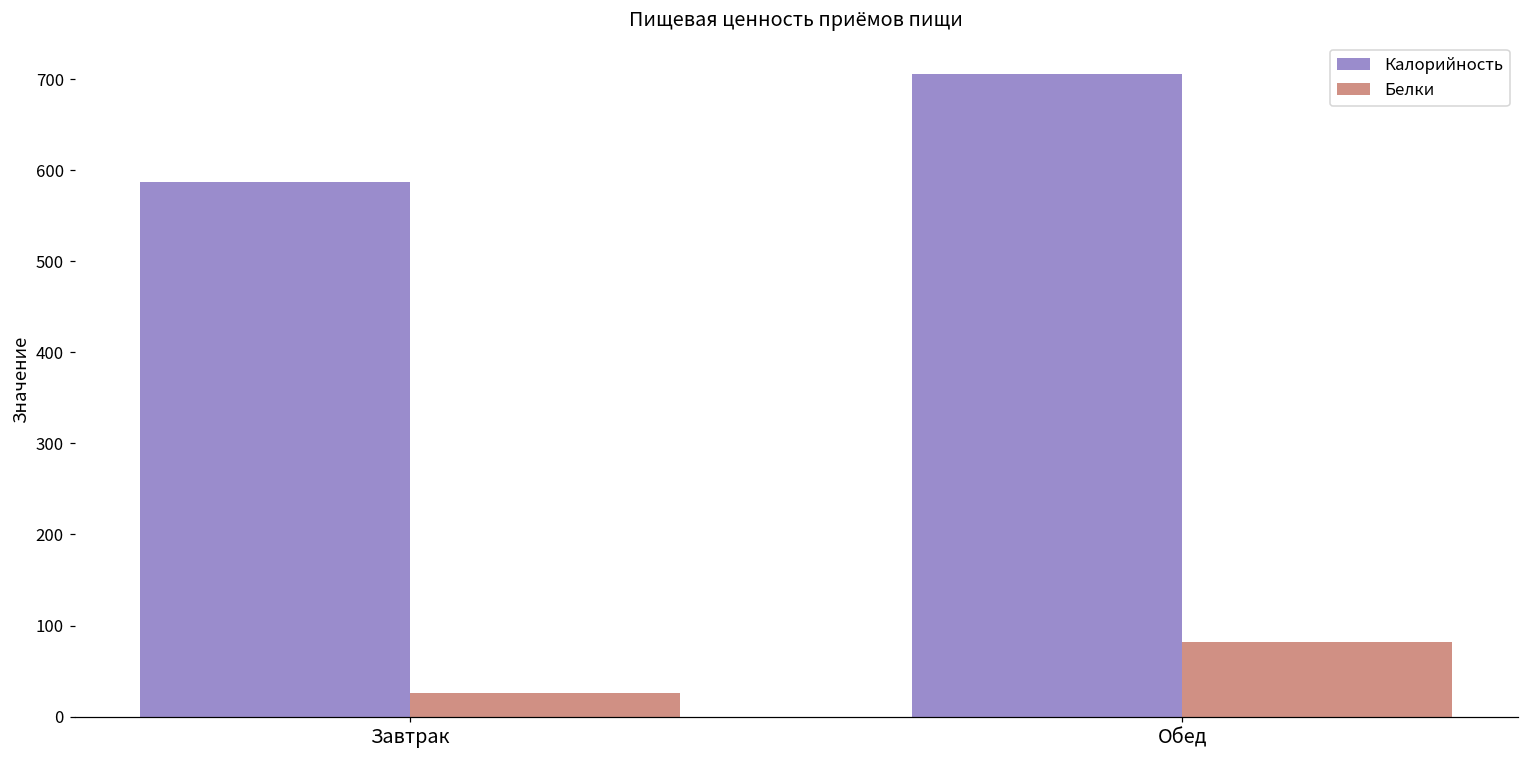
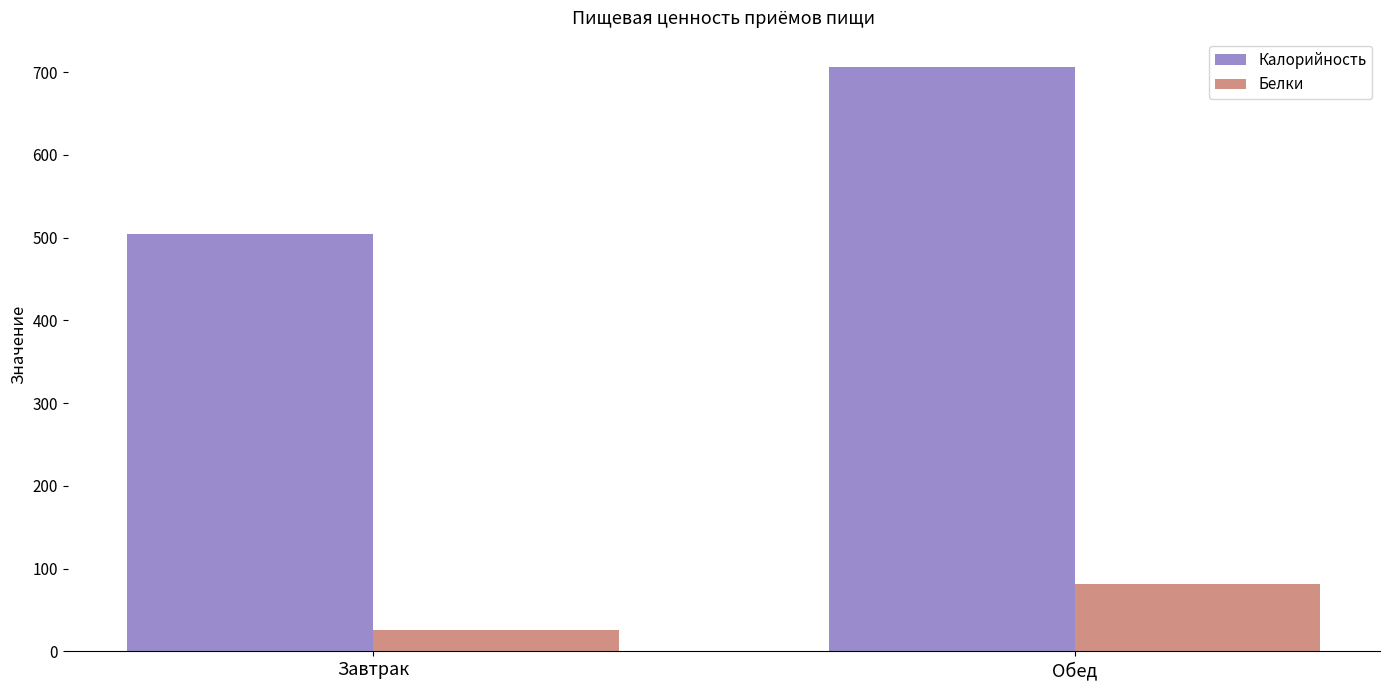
  {
    "Калорийность": {
-     "Завтрак": 590,
+     "Завтрак": 500,
      "Обед": 710
    },
    "Белки": {
      "Завтрак": 30,
      "Обед": 80
    }
  }
